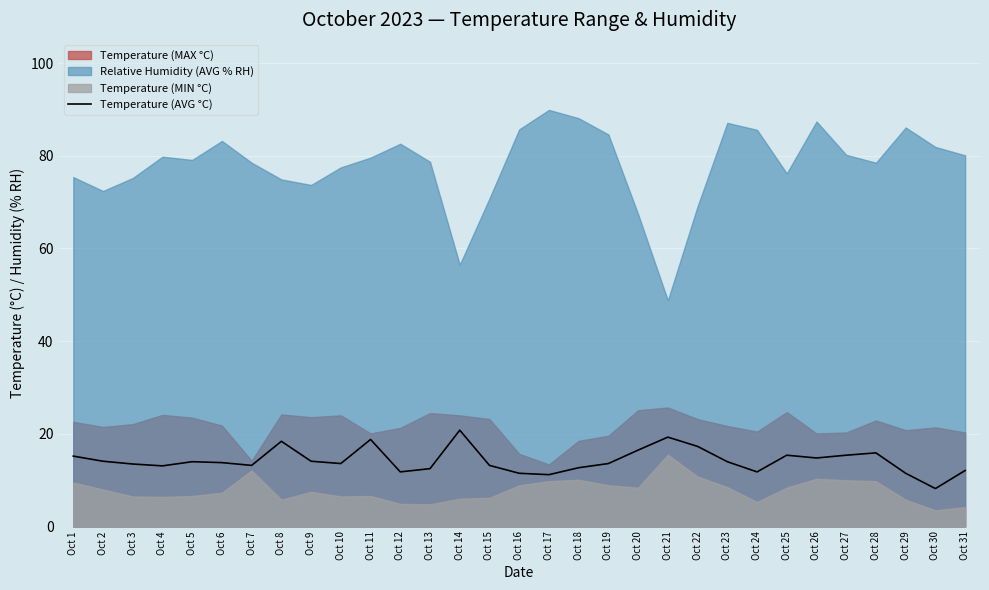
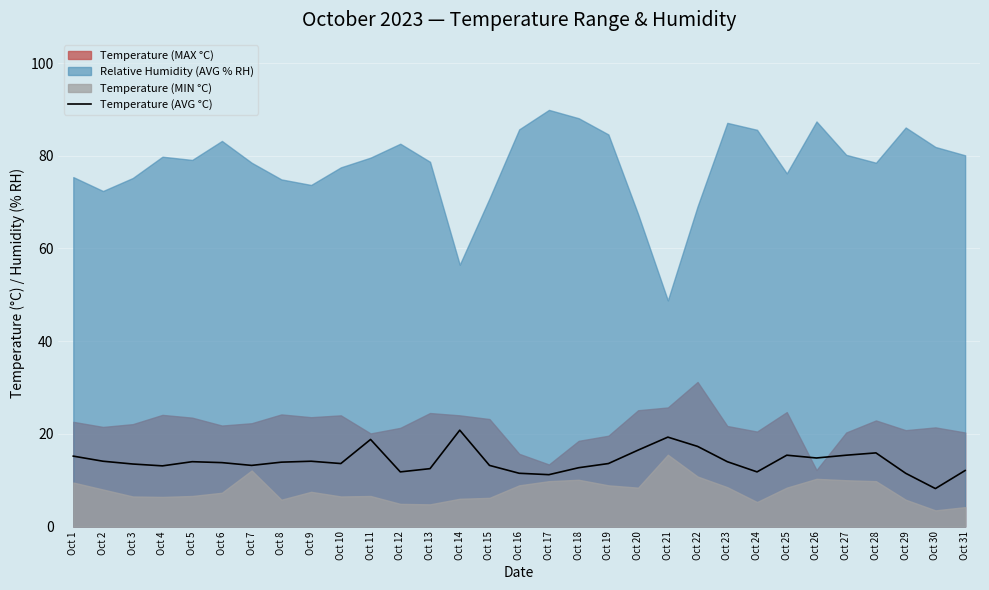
  {
    "Temperature (AVG °C)": {
      "Oct 1": 15,
      "Oct 2": 14,
      "Oct 3": 14,
      "Oct 4": 13,
      "Oct 5": 14,
      "Oct 6": 14,
      "Oct 7": 13,
-     "Oct 8": 18,
+     "Oct 8": 14,
      "Oct 9": 14,
      "Oct 10": 14,
      "Oct 11": 19,
      "Oct 12": 12,
      "Oct 13": 13,
      "Oct 14": 21,
      "Oct 15": 13,
      "Oct 16": 12,
      "Oct 17": 11,
      "Oct 18": 13,
      "Oct 19": 14,
      "Oct 20": 17,
      "Oct 21": 19,
      "Oct 22": 17,
      "Oct 23": 14,
      "Oct 24": 12,
      "Oct 25": 15,
      "Oct 26": 15,
      "Oct 27": 15,
      "Oct 28": 16,
      "Oct 29": 12,
      "Oct 30": 8,
      "Oct 31": 12
    },
    "Temperature (MAX °C)": {
      "Oct 1": 23,
      "Oct 2": 22,
      "Oct 3": 22,
      "Oct 4": 24,
      "Oct 5": 24,
      "Oct 6": 22,
-     "Oct 7": 14,
+     "Oct 7": 22,
      "Oct 8": 24,
      "Oct 9": 24,
      "Oct 10": 24,
      "Oct 11": 20,
      "Oct 12": 21,
      "Oct 13": 25,
      "Oct 14": 24,
      "Oct 15": 23,
      "Oct 16": 16,
      "Oct 17": 13,
      "Oct 18": 19,
      "Oct 19": 20,
      "Oct 20": 25,
      "Oct 21": 26,
-     "Oct 22": 23,
+     "Oct 22": 31,
      "Oct 23": 22,
      "Oct 24": 21,
      "Oct 25": 25,
-     "Oct 26": 20,
+     "Oct 26": 12,
      "Oct 27": 20,
      "Oct 28": 23,
      "Oct 29": 21,
      "Oct 30": 21,
      "Oct 31": 20
    },
    "Relative Humidity (AVG % RH)": {
      "Oct 1": 75,
      "Oct 2": 72,
      "Oct 3": 75,
      "Oct 4": 80,
      "Oct 5": 79,
      "Oct 6": 83,
      "Oct 7": 79,
      "Oct 8": 75,
      "Oct 9": 74,
      "Oct 10": 78,
      "Oct 11": 80,
      "Oct 12": 83,
      "Oct 13": 79,
      "Oct 14": 57,
      "Oct 15": 71,
      "Oct 16": 86,
      "Oct 17": 90,
      "Oct 18": 88,
      "Oct 19": 85,
      "Oct 20": 67,
      "Oct 21": 49,
      "Oct 22": 69,
      "Oct 23": 87,
      "Oct 24": 86,
      "Oct 25": 76,
      "Oct 26": 87,
      "Oct 27": 80,
      "Oct 28": 79,
      "Oct 29": 86,
      "Oct 30": 82,
      "Oct 31": 80
    },
    "Temperature (MIN °C)": {
      "Oct 1": 10,
      "Oct 2": 8,
      "Oct 3": 7,
      "Oct 4": 6,
      "Oct 5": 7,
      "Oct 6": 7,
      "Oct 7": 12,
      "Oct 8": 6,
      "Oct 9": 8,
      "Oct 10": 7,
      "Oct 11": 7,
      "Oct 12": 5,
      "Oct 13": 5,
      "Oct 14": 6,
      "Oct 15": 6,
      "Oct 16": 9,
      "Oct 17": 10,
      "Oct 18": 10,
      "Oct 19": 9,
      "Oct 20": 8,
      "Oct 21": 16,
      "Oct 22": 11,
      "Oct 23": 9,
      "Oct 24": 5,
      "Oct 25": 8,
      "Oct 26": 10,
      "Oct 27": 10,
      "Oct 28": 10,
      "Oct 29": 6,
      "Oct 30": 4,
      "Oct 31": 4
    }
  }
